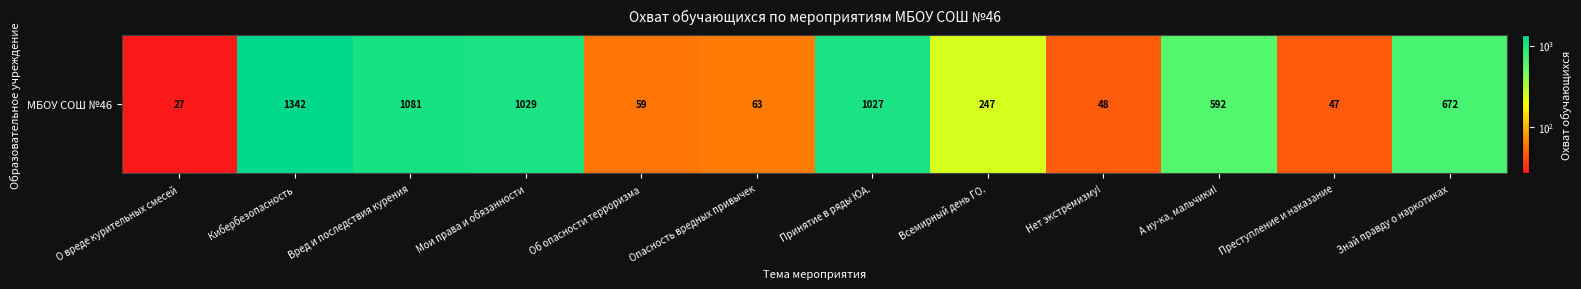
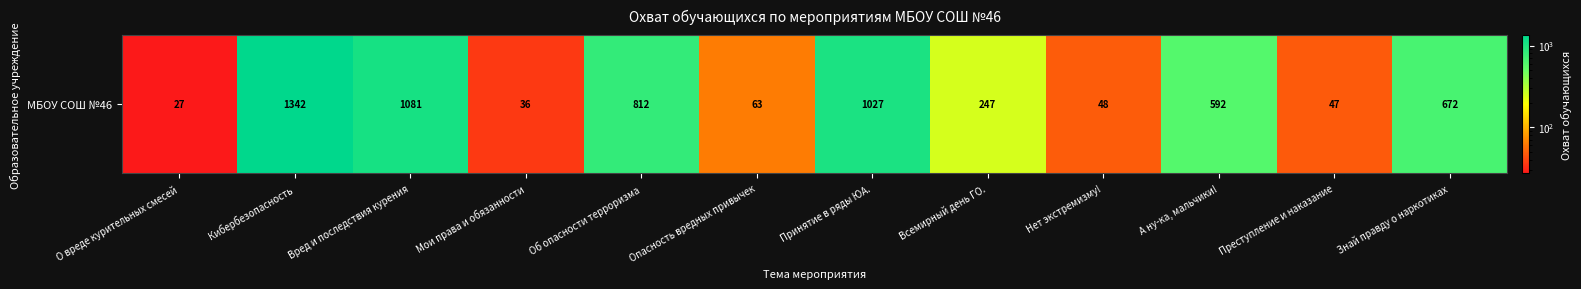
  {
    "МБОУ СОШ №46": {
      "О вреде курительных смесей": 27,
      "Кибербезопасность": 1342,
      "Вред и последствия курения": 1081,
-     "Мои права и обязанности": 1029,
-     "Об опасности терроризма": 59,
+     "Мои права и обязанности": 36,
+     "Об опасности терроризма": 812,
      "Опасность вредных привычек": 63,
      "Принятие в ряды ЮА.": 1027,
      "Всемирный день ГО.": 247,
      "Нет экстремизму!": 48,
      "А ну-ка, мальчики!": 592,
      "Преступление и наказание": 47,
      "Знай правду о наркотиках": 672
    }
  }
